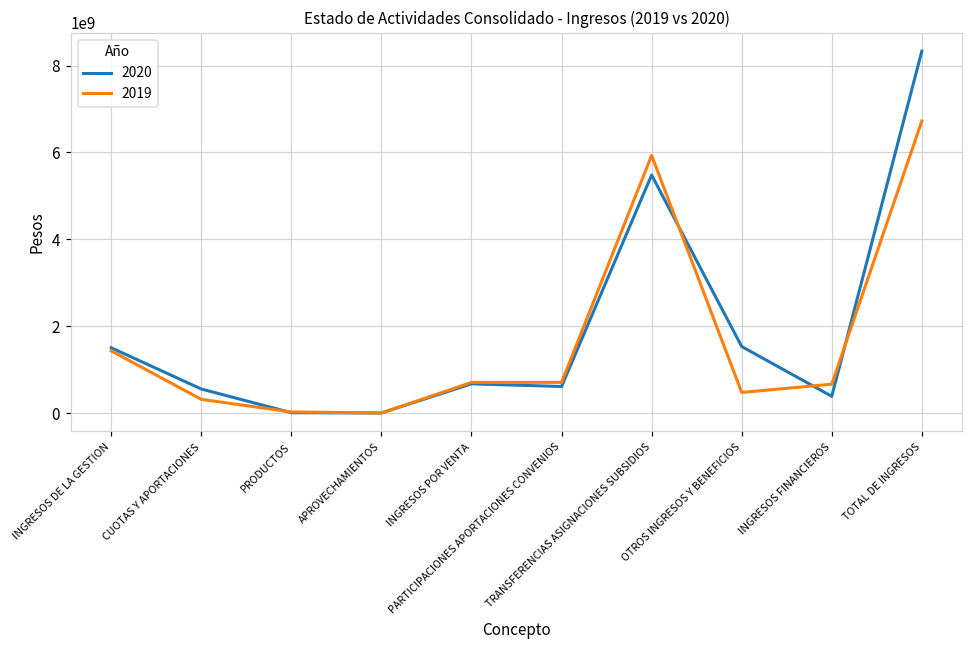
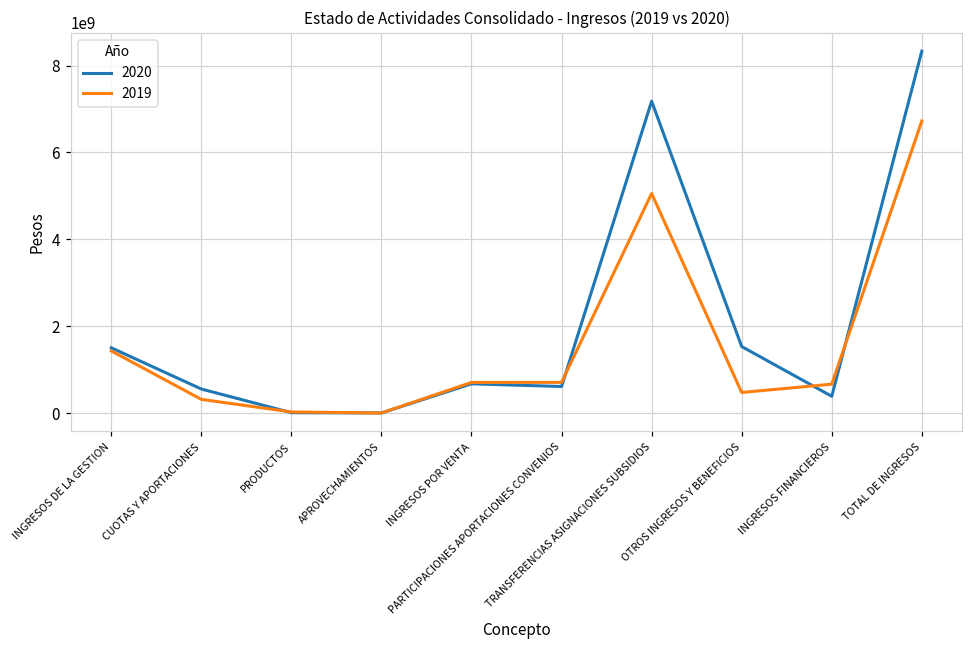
  {
    "2020": {
      "INGRESOS DE LA GESTION": 1500000000,
      "CUOTAS Y APORTACIONES": 600000000,
      "PARTICIPACIONES APORTACIONES CONVENIOS": 600000000,
-     "TRANSFERENCIAS ASIGNACIONES SUBSIDIOS": 5500000000,
+     "TRANSFERENCIAS ASIGNACIONES SUBSIDIOS": 7200000000,
      "OTROS INGRESOS Y BENEFICIOS": 1500000000,
      "INGRESOS FINANCIEROS": 400000000,
      "TOTAL DE INGRESOS": 8300000000
    },
    "2019": {
      "INGRESOS DE LA GESTION": 1400000000,
      "CUOTAS Y APORTACIONES": 300000000,
      "PARTICIPACIONES APORTACIONES CONVENIOS": 700000000,
-     "TRANSFERENCIAS ASIGNACIONES SUBSIDIOS": 5900000000,
+     "TRANSFERENCIAS ASIGNACIONES SUBSIDIOS": 5100000000,
      "OTROS INGRESOS Y BENEFICIOS": 500000000,
      "INGRESOS FINANCIEROS": 700000000,
      "TOTAL DE INGRESOS": 6700000000
    }
  }
